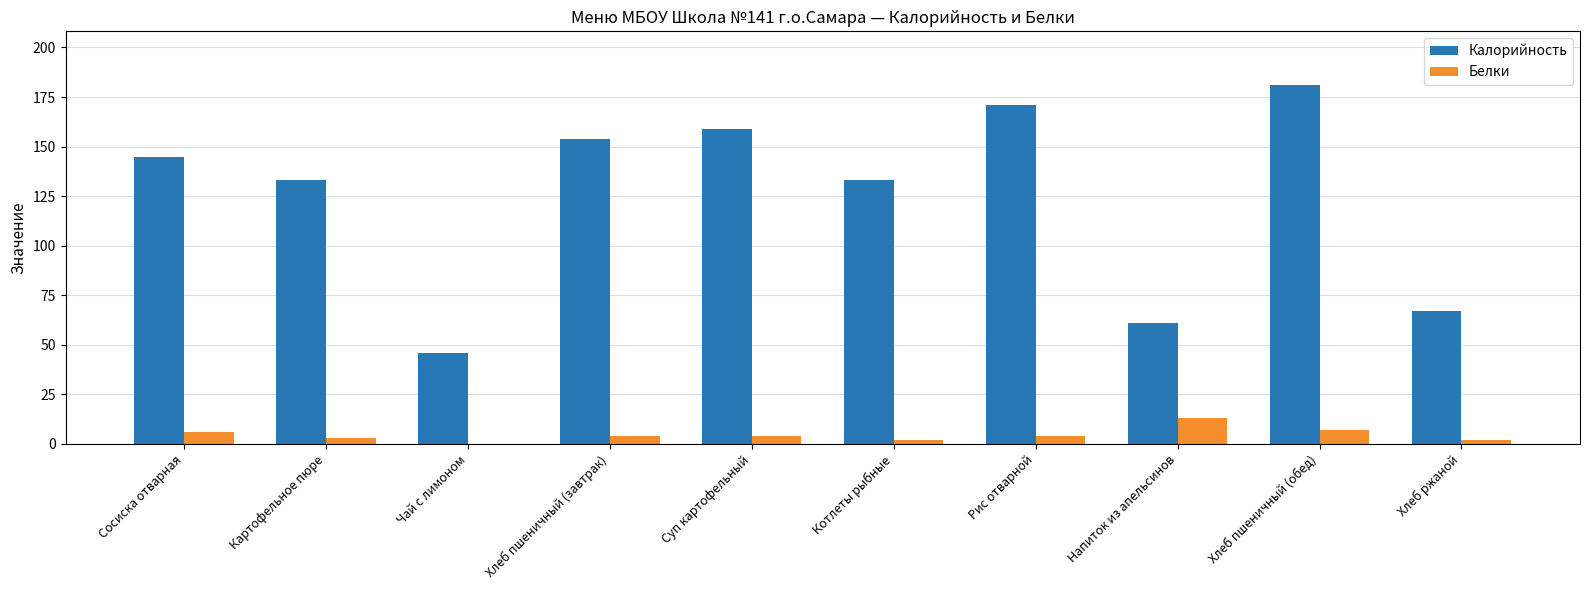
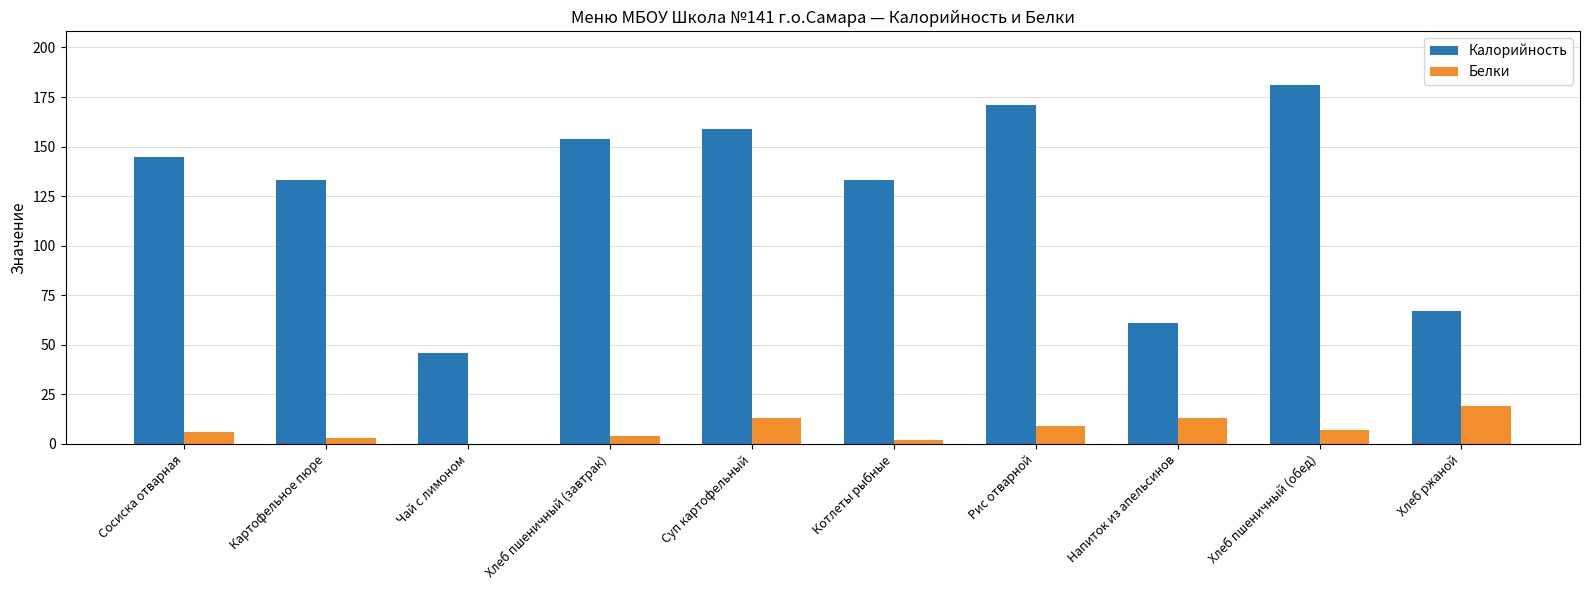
  {
    "Калорийность": {
      "Сосиска отварная": 145,
      "Картофельное пюре": 133,
      "Чай с лимоном": 46,
      "Хлеб пшеничный (завтрак)": 154,
      "Суп картофельный": 159,
      "Котлеты рыбные": 133,
      "Рис отварной": 171,
      "Напиток из апельсинов": 61,
      "Хлеб пшеничный (обед)": 181,
      "Хлеб ржаной": 67
    },
    "Белки": {
      "Сосиска отварная": 6,
      "Картофельное пюре": 3,
      "Чай с лимоном": 0,
      "Хлеб пшеничный (завтрак)": 4,
-     "Суп картофельный": 4,
+     "Суп картофельный": 13,
      "Котлеты рыбные": 2,
-     "Рис отварной": 4,
+     "Рис отварной": 9,
      "Напиток из апельсинов": 13,
      "Хлеб пшеничный (обед)": 7,
-     "Хлеб ржаной": 2
+     "Хлеб ржаной": 19
    }
  }
